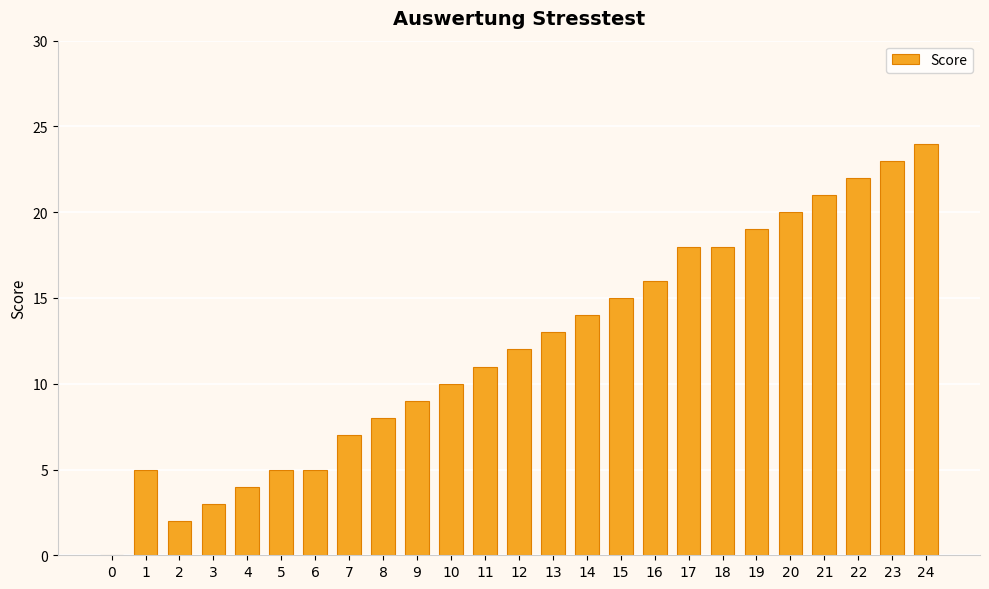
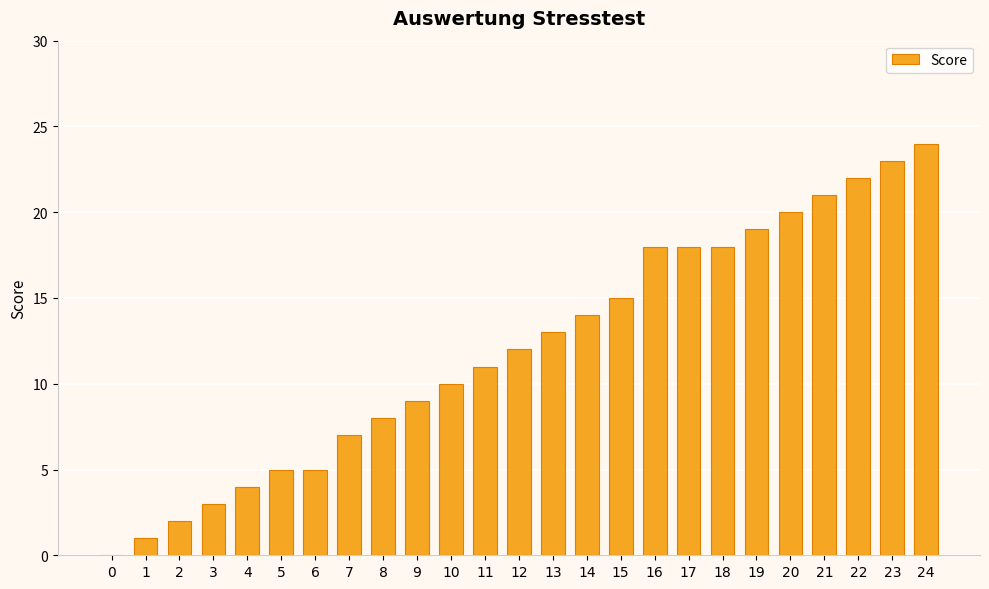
  {
    "0": 0,
-   "1": 5,
+   "1": 1,
    "2": 2,
    "3": 3,
    "4": 4,
    "5": 5,
    "6": 5,
    "7": 7,
    "8": 8,
    "9": 9,
    "10": 10,
    "11": 11,
    "12": 12,
    "13": 13,
    "14": 14,
    "15": 15,
-   "16": 16,
+   "16": 18,
    "17": 18,
    "18": 18,
    "19": 19,
    "20": 20,
    "21": 21,
    "22": 22,
    "23": 23,
    "24": 24
  }
